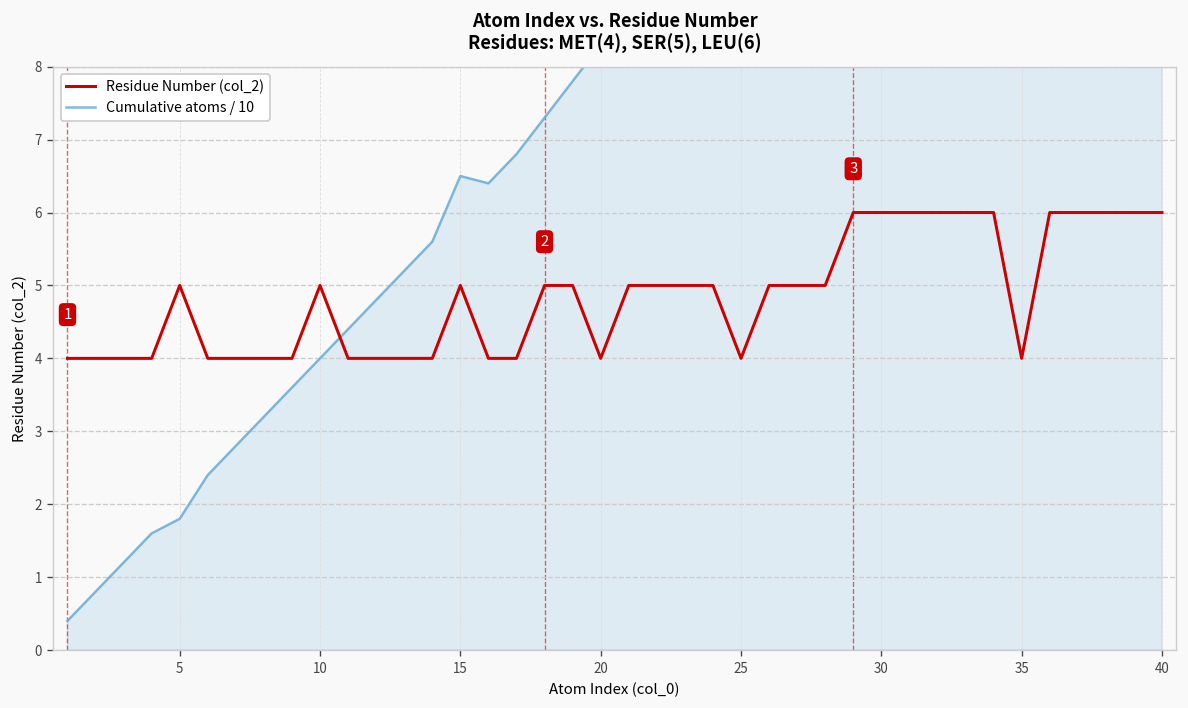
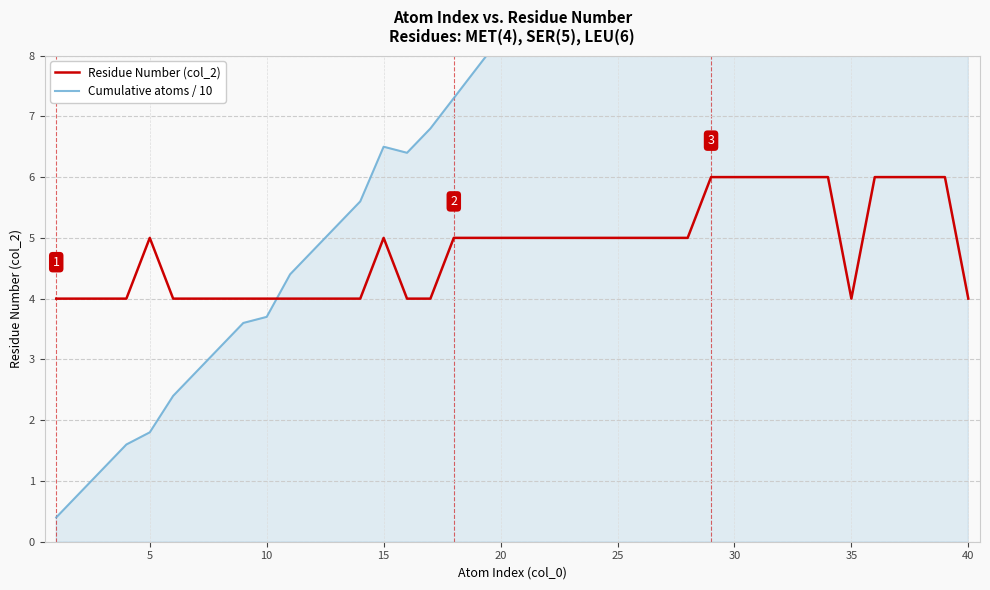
  {
    "Residue Number (col_2)": {
      "5": 5,
-     "10": 5,
+     "10": 4,
      "15": 5,
-     "20": 4,
-     "25": 4,
+     "20": 5,
+     "25": 5,
      "30": 6,
      "35": 4,
-     "40": 6
+     "40": 4
    },
    "Cumulative atoms / 10": {
      "5": 1.8,
-     "10": 4.0,
+     "10": 3.7,
      "15": 6.5
    }
  }
